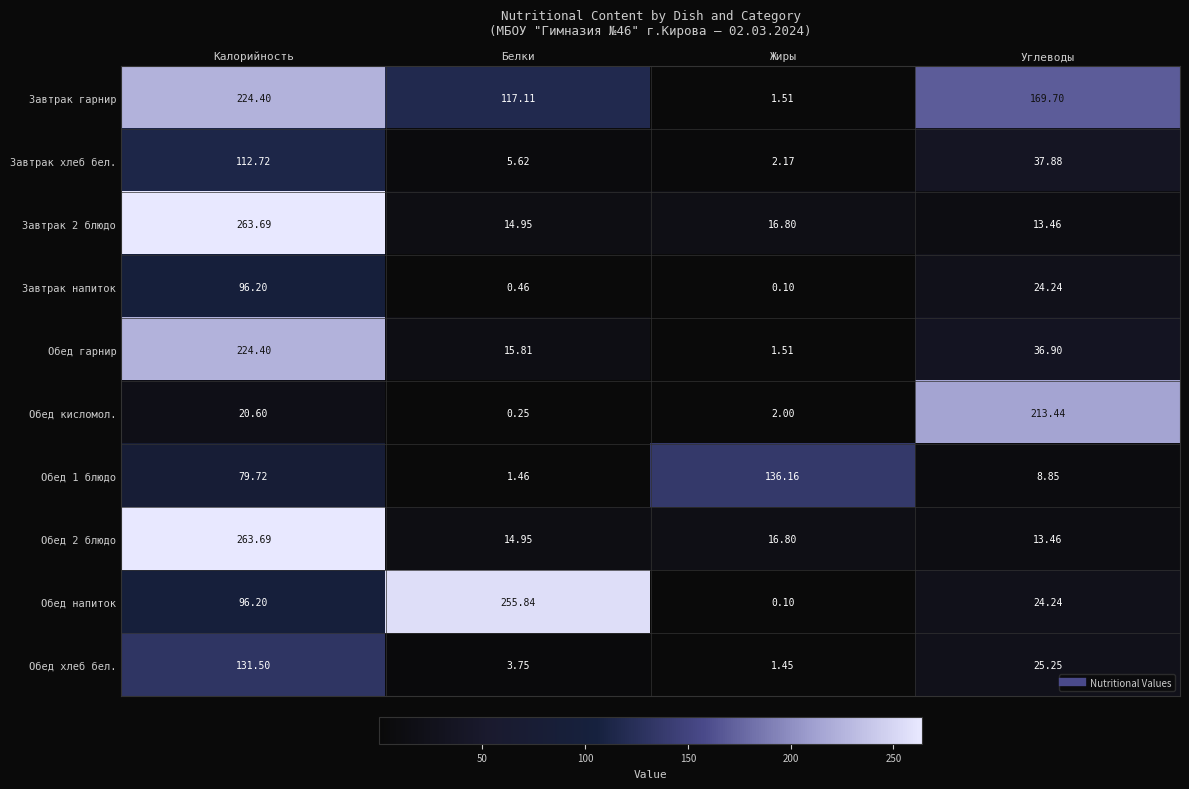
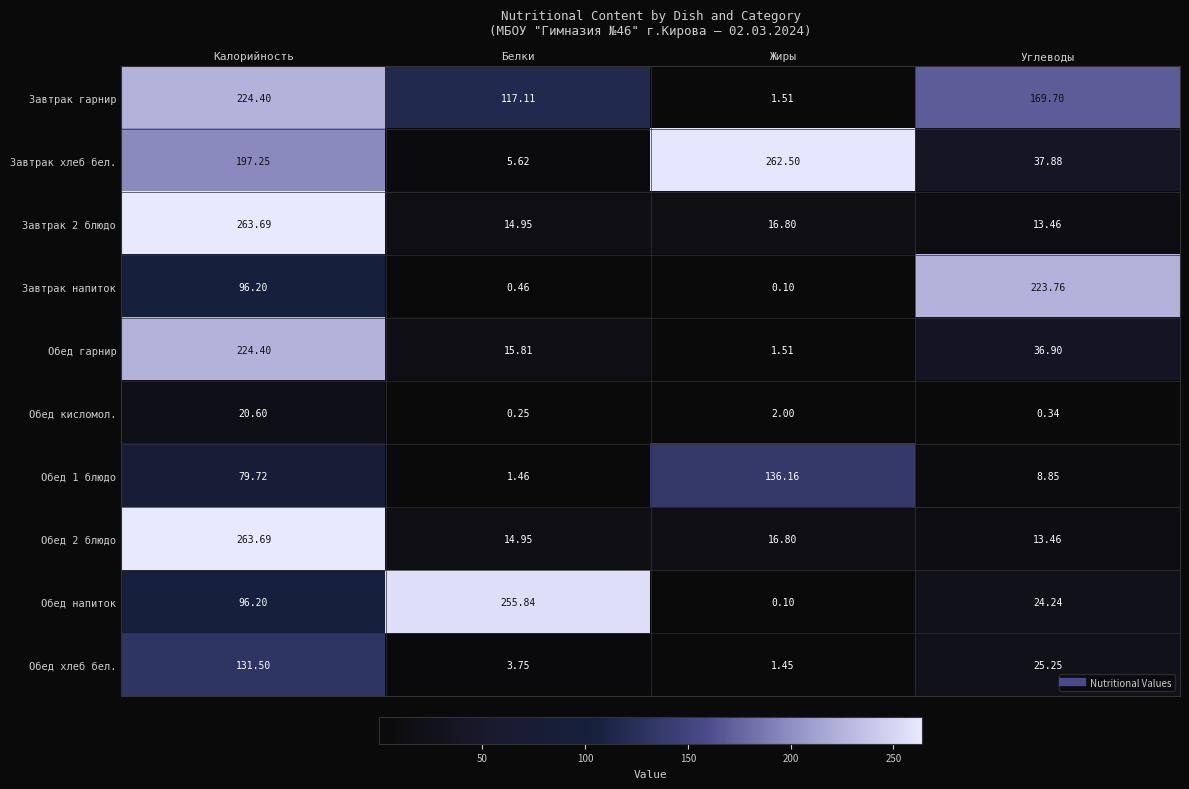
  {
    "Завтрак гарнир": {
      "Калорийность": 224.40,
      "Белки": 117.11,
      "Жиры": 1.51,
      "Углеводы": 169.70
    },
    "Завтрак хлеб бел.": {
-     "Калорийность": 112.72,
+     "Калорийность": 197.25,
      "Белки": 5.62,
-     "Жиры": 2.17,
+     "Жиры": 262.50,
      "Углеводы": 37.88
    },
    "Завтрак 2 блюдо": {
      "Калорийность": 263.69,
      "Белки": 14.95,
      "Жиры": 16.80,
      "Углеводы": 13.46
    },
    "Завтрак напиток": {
      "Калорийность": 96.20,
      "Белки": 0.46,
      "Жиры": 0.10,
-     "Углеводы": 24.24
+     "Углеводы": 223.76
    },
    "Обед гарнир": {
      "Калорийность": 224.40,
      "Белки": 15.81,
      "Жиры": 1.51,
      "Углеводы": 36.90
    },
    "Обед кисломол.": {
      "Калорийность": 20.60,
      "Белки": 0.25,
      "Жиры": 2.00,
-     "Углеводы": 213.44
+     "Углеводы": 0.34
    },
    "Обед 1 блюдо": {
      "Калорийность": 79.72,
      "Белки": 1.46,
      "Жиры": 136.16,
      "Углеводы": 8.85
    },
    "Обед 2 блюдо": {
      "Калорийность": 263.69,
      "Белки": 14.95,
      "Жиры": 16.80,
      "Углеводы": 13.46
    },
    "Обед напиток": {
      "Калорийность": 96.20,
      "Белки": 255.84,
      "Жиры": 0.10,
      "Углеводы": 24.24
    },
    "Обед хлеб бел.": {
      "Калорийность": 131.50,
      "Белки": 3.75,
      "Жиры": 1.45,
      "Углеводы": 25.25
    }
  }
